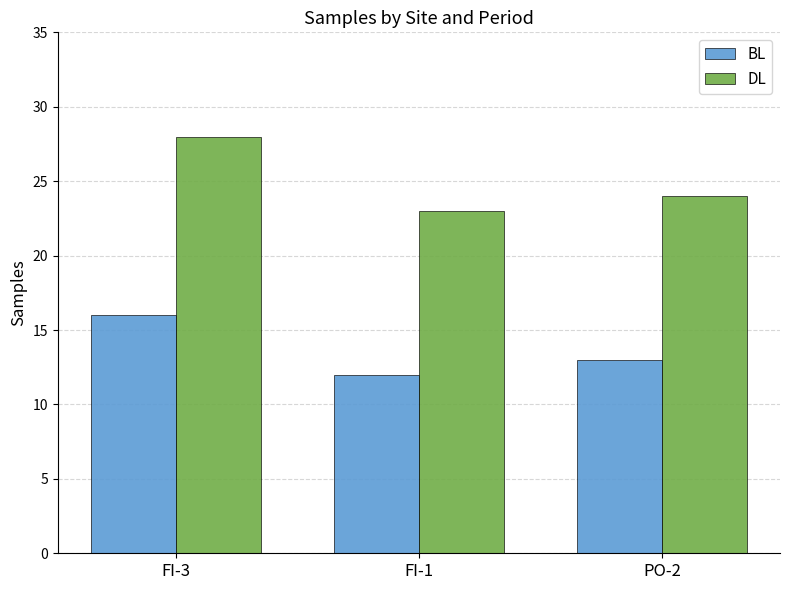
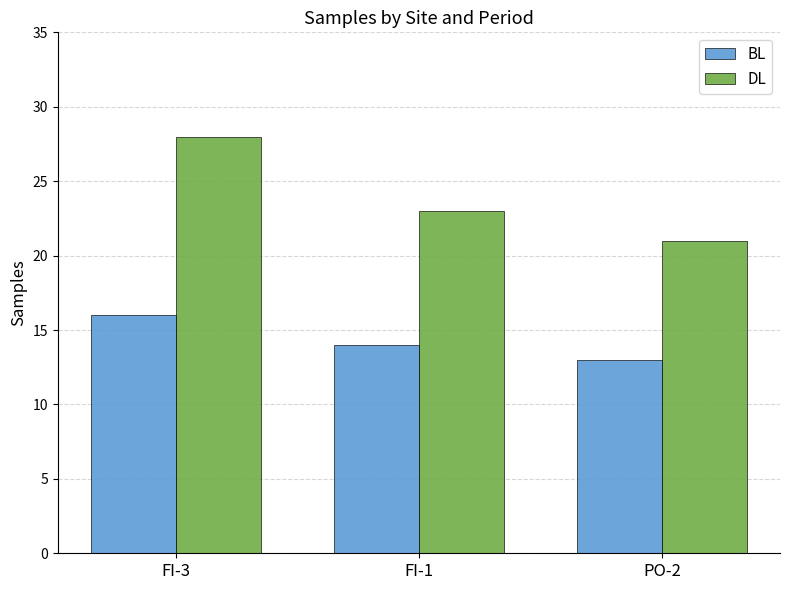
  {
    "BL": {
      "FI-3": 16,
-     "FI-1": 12,
+     "FI-1": 14,
      "PO-2": 13
    },
    "DL": {
      "FI-3": 28,
      "FI-1": 23,
-     "PO-2": 24
+     "PO-2": 21
    }
  }
